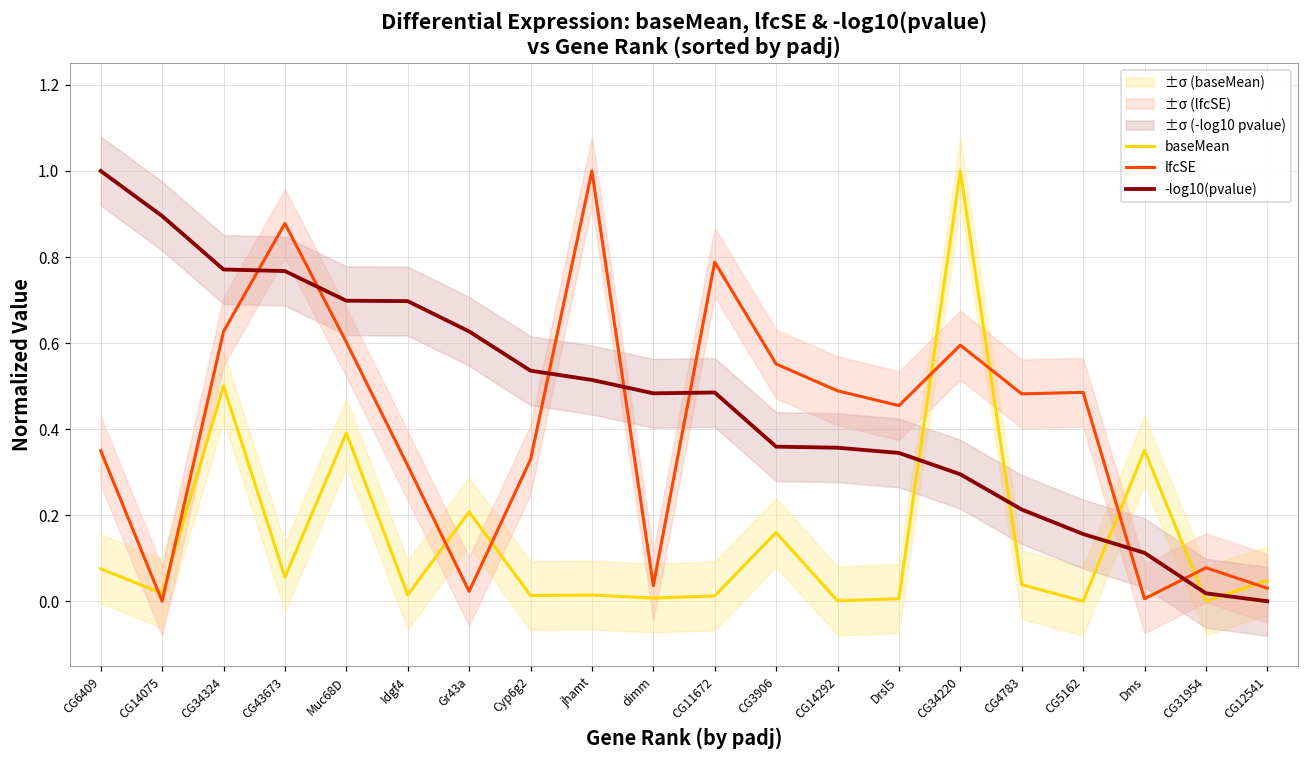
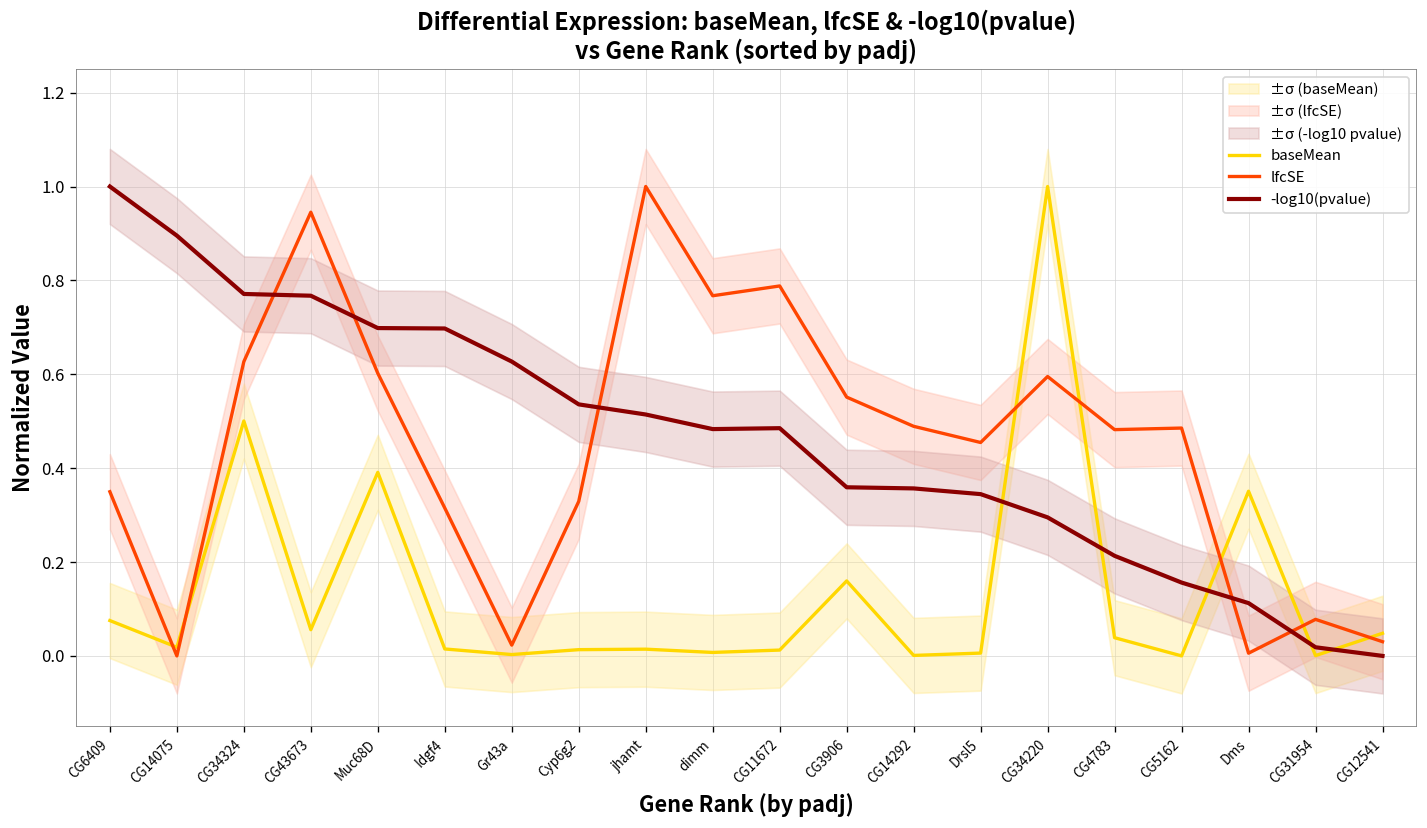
  {
    "baseMean": {
      "CG6409": 0.08,
      "CG14075": 0.02,
      "CG34324": 0.50,
      "CG43673": 0.06,
      "Muc68D": 0.39,
      "Idgf4": 0.01,
-     "Gr43a": 0.21,
+     "Gr43a": 0.00,
      "Cyp6g2": 0.01,
      "jhamt": 0.01,
      "dimm": 0.01,
      "CG11672": 0.01,
      "CG3906": 0.16,
      "CG14292": 0.00,
      "Drsl5": 0.01,
      "CG34220": 1.00,
      "CG4783": 0.04,
      "CG5162": 0.00,
      "Dms": 0.35,
      "CG31954": 0.00,
      "CG12541": 0.05
    },
    "lfcSE": {
      "CG6409": 0.35,
      "CG14075": 0.00,
      "CG34324": 0.63,
-     "CG43673": 0.88,
+     "CG43673": 0.95,
      "Muc68D": 0.60,
      "Idgf4": 0.32,
      "Gr43a": 0.02,
      "Cyp6g2": 0.33,
      "jhamt": 1.00,
-     "dimm": 0.04,
+     "dimm": 0.77,
      "CG11672": 0.79,
      "CG3906": 0.55,
      "CG14292": 0.49,
      "Drsl5": 0.45,
      "CG34220": 0.60,
      "CG4783": 0.48,
      "CG5162": 0.49,
      "Dms": 0.01,
      "CG12541": 0.03
    },
    "-log10(pvalue)": {
      "CG6409": 1.00,
      "CG14075": 0.90,
      "CG34324": 0.77,
      "CG43673": 0.77,
      "Muc68D": 0.70,
      "Idgf4": 0.70,
      "Gr43a": 0.63,
      "Cyp6g2": 0.54,
      "jhamt": 0.51,
      "dimm": 0.48,
      "CG11672": 0.49,
      "CG3906": 0.36,
      "CG14292": 0.36,
      "Drsl5": 0.34,
      "CG34220": 0.30,
      "CG4783": 0.21,
      "CG5162": 0.16,
      "Dms": 0.11,
      "CG31954": 0.02,
      "CG12541": 0.00
    }
  }
